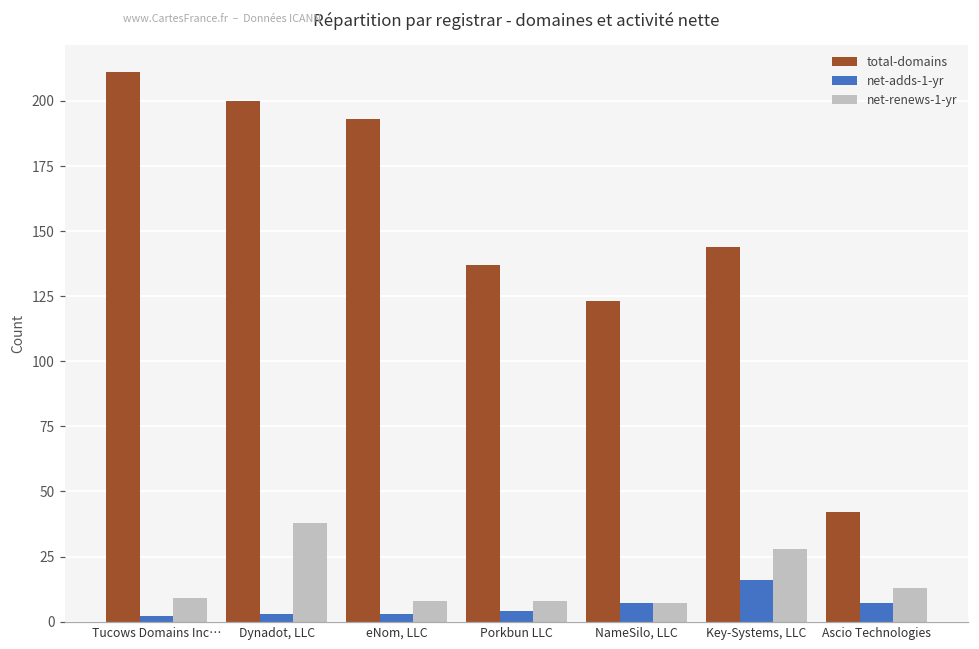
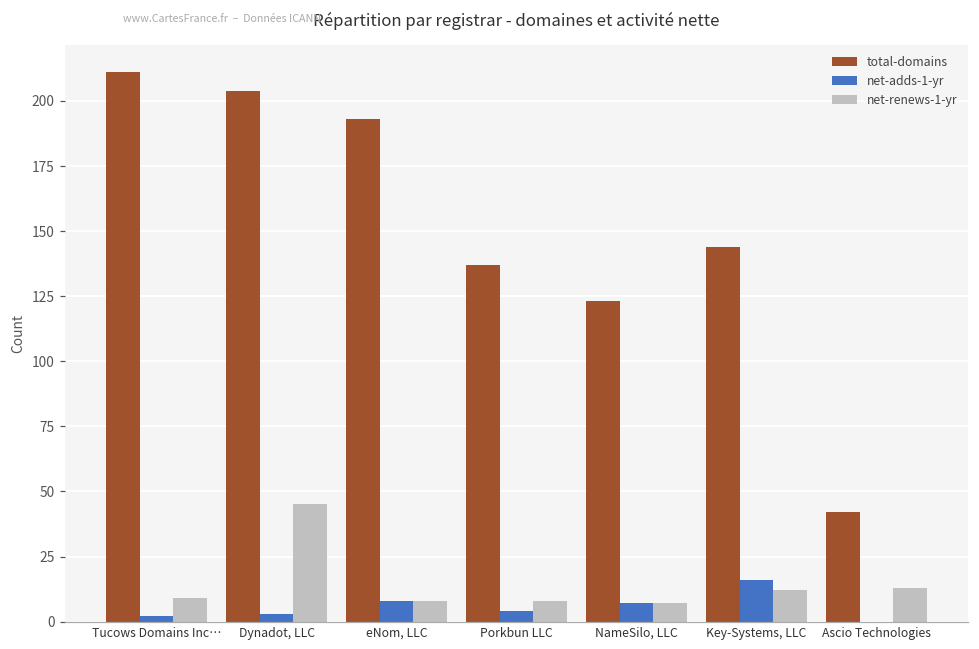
  {
    "total-domains": {
      "Tucows Domains Inc…": 211,
-     "Dynadot, LLC": 200,
+     "Dynadot, LLC": 204,
      "eNom, LLC": 193,
      "Porkbun LLC": 137,
      "NameSilo, LLC": 123,
      "Key-Systems, LLC": 144,
      "Ascio Technologies": 42
    },
    "net-adds-1-yr": {
      "Tucows Domains Inc…": 2,
      "Dynadot, LLC": 3,
-     "eNom, LLC": 3,
+     "eNom, LLC": 8,
      "Porkbun LLC": 4,
      "NameSilo, LLC": 7,
      "Key-Systems, LLC": 16,
-     "Ascio Technologies": 7
+     "Ascio Technologies": 0
    },
    "net-renews-1-yr": {
      "Tucows Domains Inc…": 9,
-     "Dynadot, LLC": 38,
+     "Dynadot, LLC": 45,
      "eNom, LLC": 8,
      "Porkbun LLC": 8,
      "NameSilo, LLC": 7,
-     "Key-Systems, LLC": 28,
+     "Key-Systems, LLC": 12,
      "Ascio Technologies": 13
    }
  }
